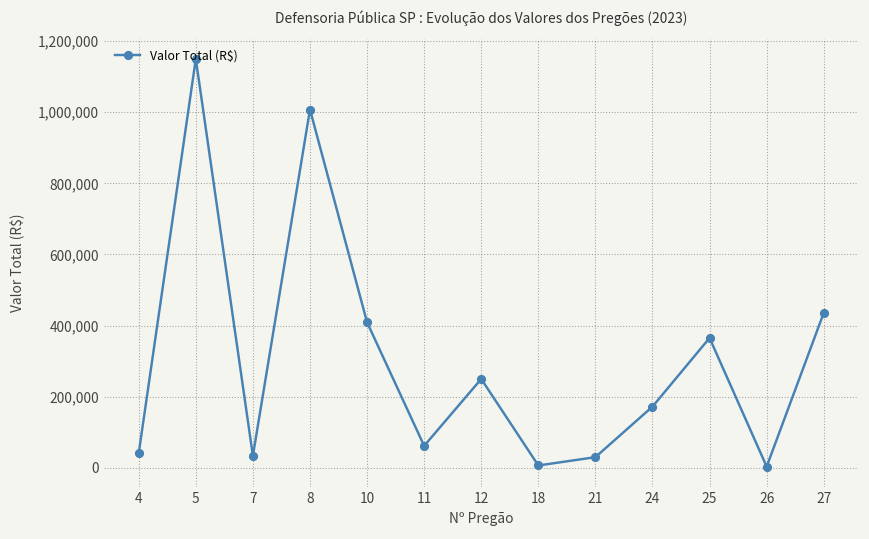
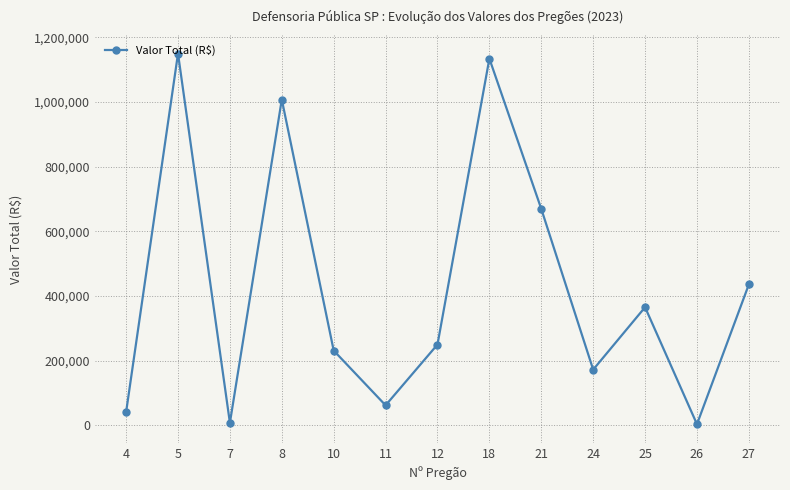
  {
    "4": "40,000",
    "5": "1,150,000",
-   "7": "30,000",
+   "7": "10,000",
    "8": "1,010,000",
-   "10": "410,000",
+   "10": "230,000",
    "11": "60,000",
    "12": "250,000",
-   "18": "10,000",
-   "21": "30,000",
+   "18": "1,130,000",
+   "21": "670,000",
    "24": "170,000",
    "25": "360,000",
    "26": "0",
    "27": "440,000"
  }
